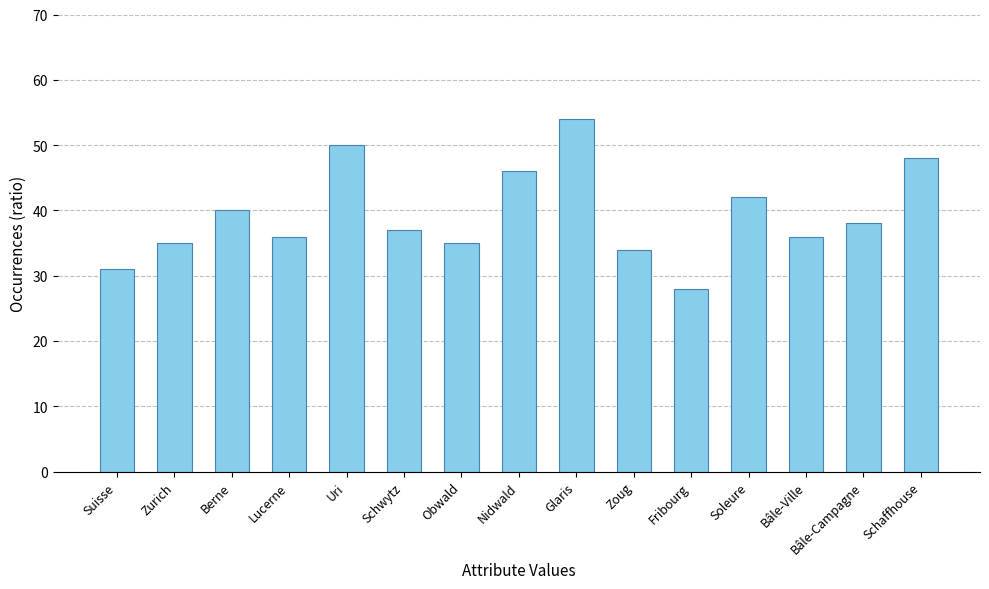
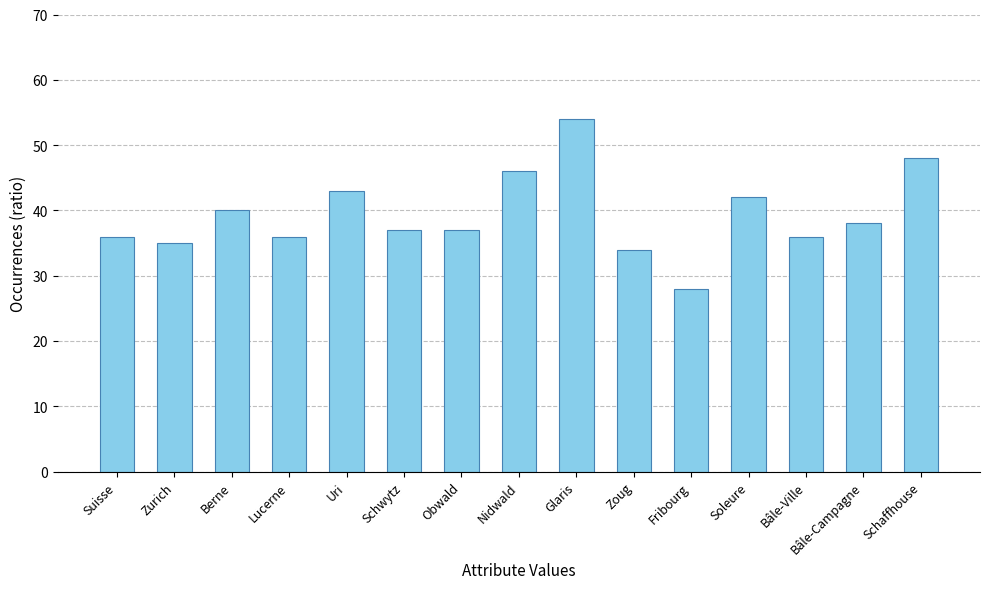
  {
-   "Suisse": 31,
+   "Suisse": 36,
    "Zurich": 35,
    "Berne": 40,
    "Lucerne": 36,
-   "Uri": 50,
+   "Uri": 43,
    "Schwytz": 37,
-   "Obwald": 35,
+   "Obwald": 37,
    "Nidwald": 46,
    "Glaris": 54,
    "Zoug": 34,
    "Fribourg": 28,
    "Soleure": 42,
    "Bâle-Ville": 36,
    "Bâle-Campagne": 38,
    "Schaffhouse": 48
  }
